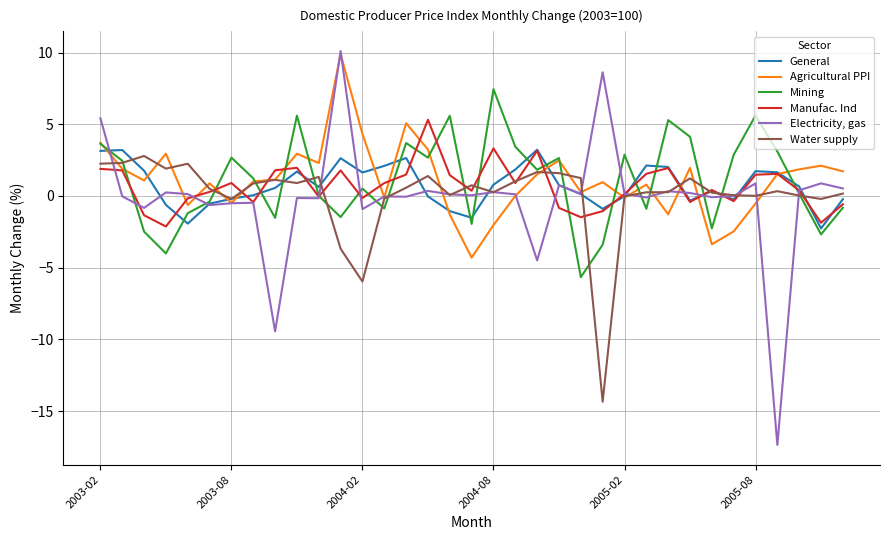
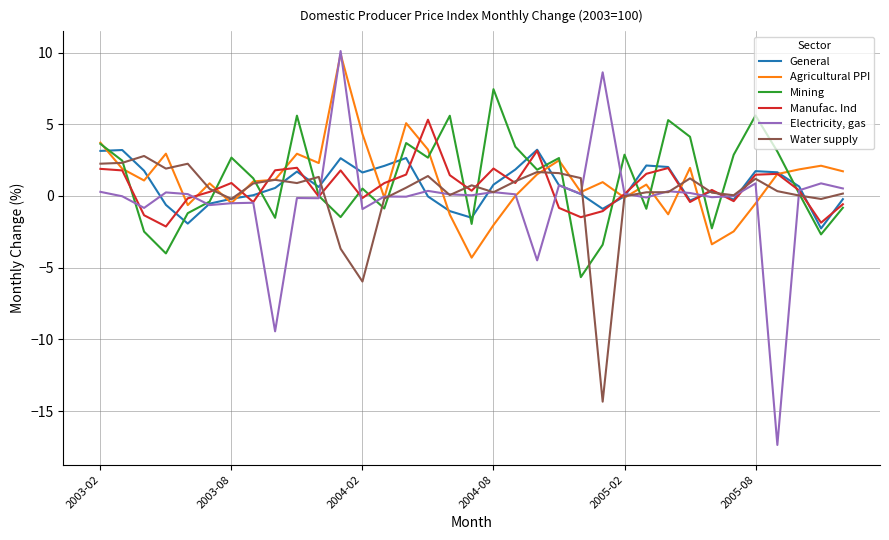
  {
    "General": {
      "2003-02": 3.1,
      "2004-02": 1.6,
      "2004-08": 0.8,
      "2005-08": 1.7
    },
    "Agricultural PPI": {
      "2004-02": 4.3,
      "2004-08": -2.0,
      "2005-08": -0.5
    },
    "Mining": {
      "2003-08": 2.7,
      "2004-02": 0.5,
      "2004-08": 7.4,
      "2005-02": 2.9
    },
    "Manufac. Ind": {
      "2003-02": 1.9,
      "2003-08": 0.9,
      "2004-02": -0.1,
-     "2004-08": 3.3,
+     "2004-08": 1.9,
      "2005-08": 1.5
    },
    "Electricity, gas": {
-     "2003-02": 5.4,
+     "2003-02": 0.3,
      "2004-02": -0.9,
      "2005-08": 0.9
    },
    "Water supply": {
      "2003-02": 2.3,
      "2004-02": -6.0,
-     "2005-08": 0.0
+     "2005-08": 1.2
    }
  }
